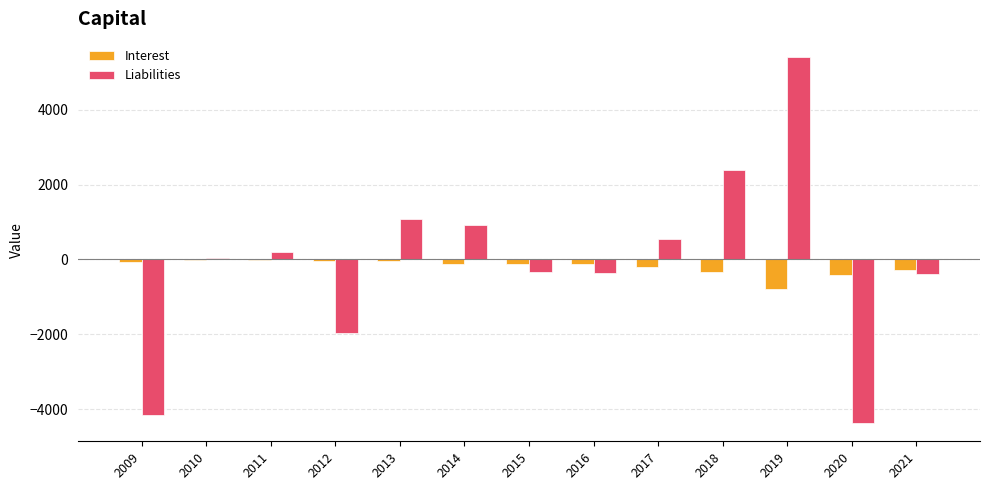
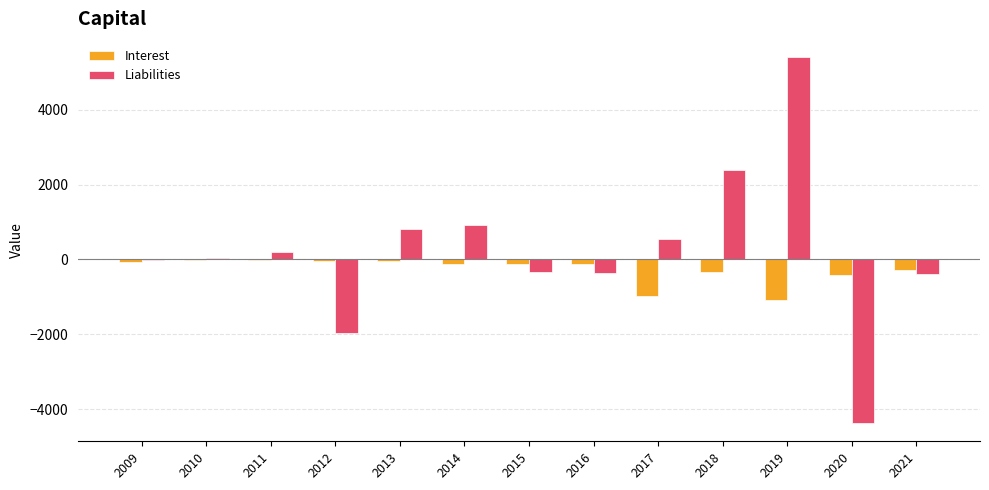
  {
    "Interest": {
      "2014": -100,
      "2015": -100,
      "2016": -100,
-     "2017": -200,
+     "2017": -1000,
      "2018": -300,
-     "2019": -800,
+     "2019": -1100,
      "2020": -400,
      "2021": -300
    },
    "Liabilities": {
-     "2009": -4100,
+     "2009": 0,
      "2011": 200,
      "2012": -2000,
-     "2013": 1100,
+     "2013": 800,
      "2014": 900,
      "2015": -300,
      "2016": -300,
      "2017": 500,
      "2018": 2400,
      "2019": 5400,
      "2020": -4400,
      "2021": -400
    }
  }
